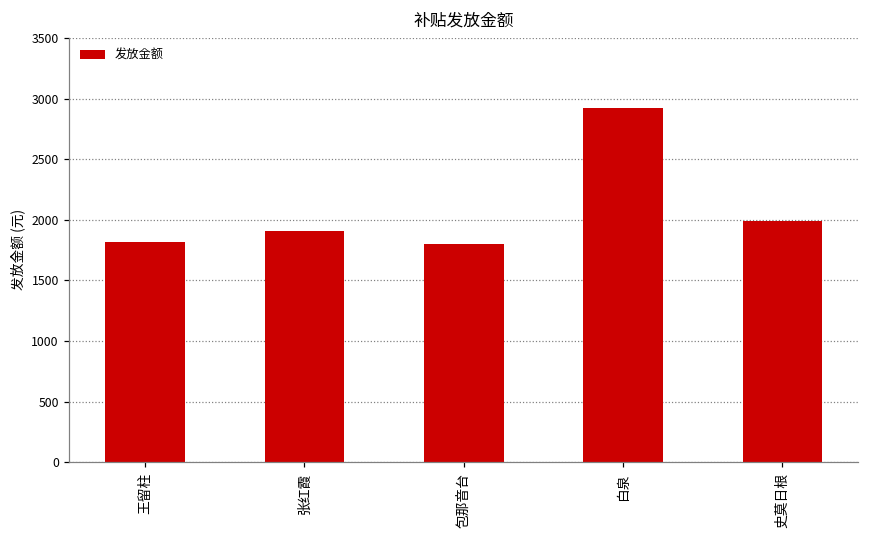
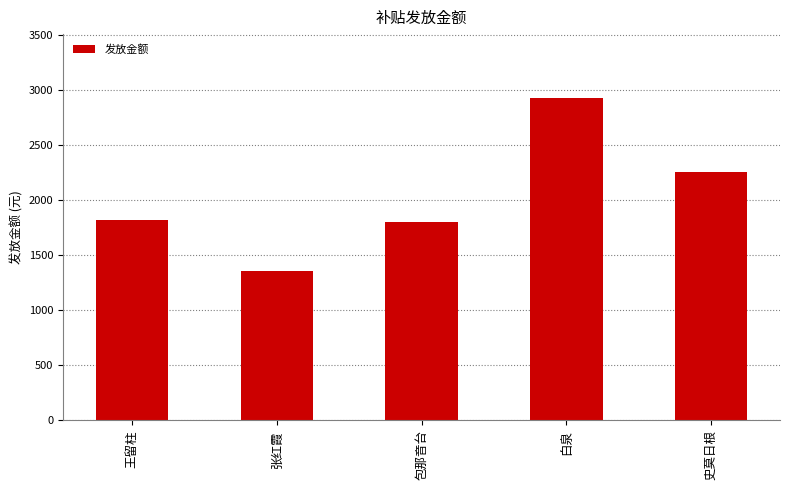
  {
    "王留柱": 1820,
-   "张红霞": 1910,
+   "张红霞": 1350,
    "包那音台": 1800,
    "白泉": 2920,
-   "史莫日根": 1990
+   "史莫日根": 2250
  }
